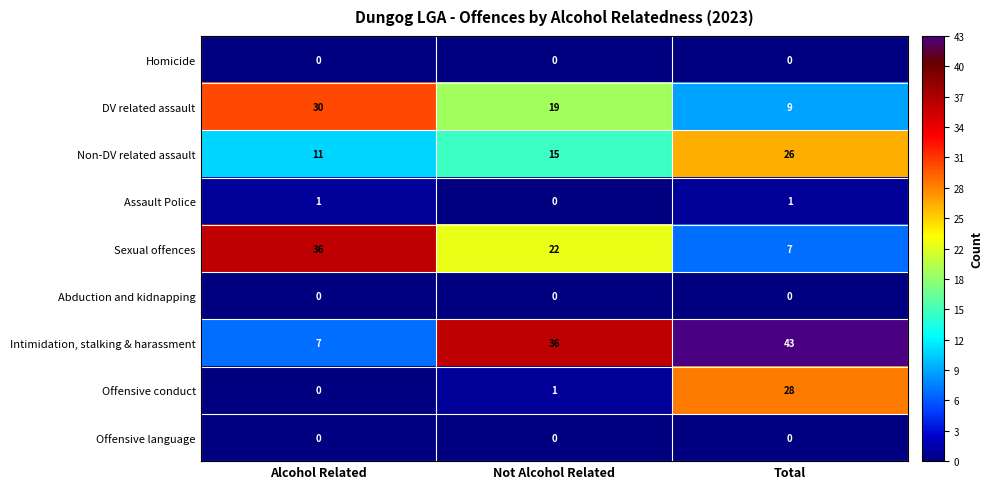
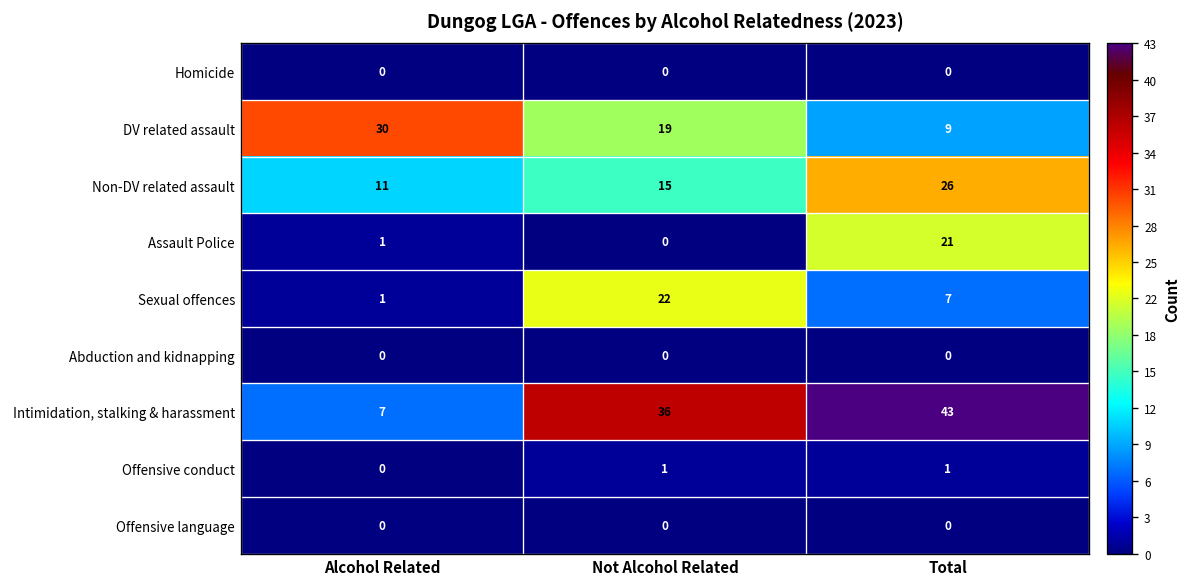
  {
    "Homicide": {
      "Alcohol Related": 0,
      "Not Alcohol Related": 0,
      "Total": 0
    },
    "DV related assault": {
      "Alcohol Related": 30,
      "Not Alcohol Related": 19,
      "Total": 9
    },
    "Non-DV related assault": {
      "Alcohol Related": 11,
      "Not Alcohol Related": 15,
      "Total": 26
    },
    "Assault Police": {
      "Alcohol Related": 1,
      "Not Alcohol Related": 0,
-     "Total": 1
+     "Total": 21
    },
    "Sexual offences": {
-     "Alcohol Related": 36,
+     "Alcohol Related": 1,
      "Not Alcohol Related": 22,
      "Total": 7
    },
    "Abduction and kidnapping": {
      "Alcohol Related": 0,
      "Not Alcohol Related": 0,
      "Total": 0
    },
    "Intimidation, stalking & harassment": {
      "Alcohol Related": 7,
      "Not Alcohol Related": 36,
      "Total": 43
    },
    "Offensive conduct": {
      "Alcohol Related": 0,
      "Not Alcohol Related": 1,
-     "Total": 28
+     "Total": 1
    },
    "Offensive language": {
      "Alcohol Related": 0,
      "Not Alcohol Related": 0,
      "Total": 0
    }
  }
